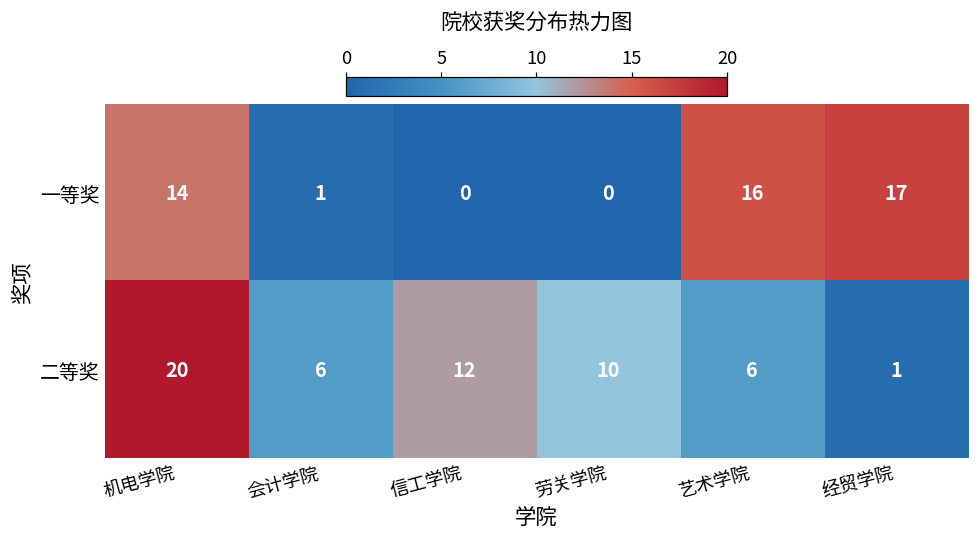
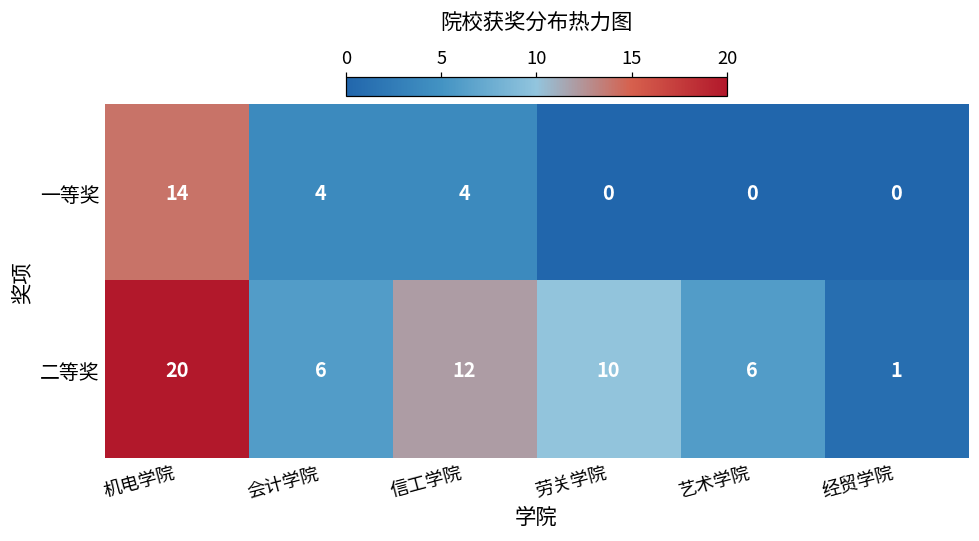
  {
    "一等奖": {
      "机电学院": 14,
-     "会计学院": 1,
-     "信工学院": 0,
+     "会计学院": 4,
+     "信工学院": 4,
      "劳关学院": 0,
-     "艺术学院": 16,
-     "经贸学院": 17
+     "艺术学院": 0,
+     "经贸学院": 0
    },
    "二等奖": {
      "机电学院": 20,
      "会计学院": 6,
      "信工学院": 12,
      "劳关学院": 10,
      "艺术学院": 6,
      "经贸学院": 1
    }
  }
